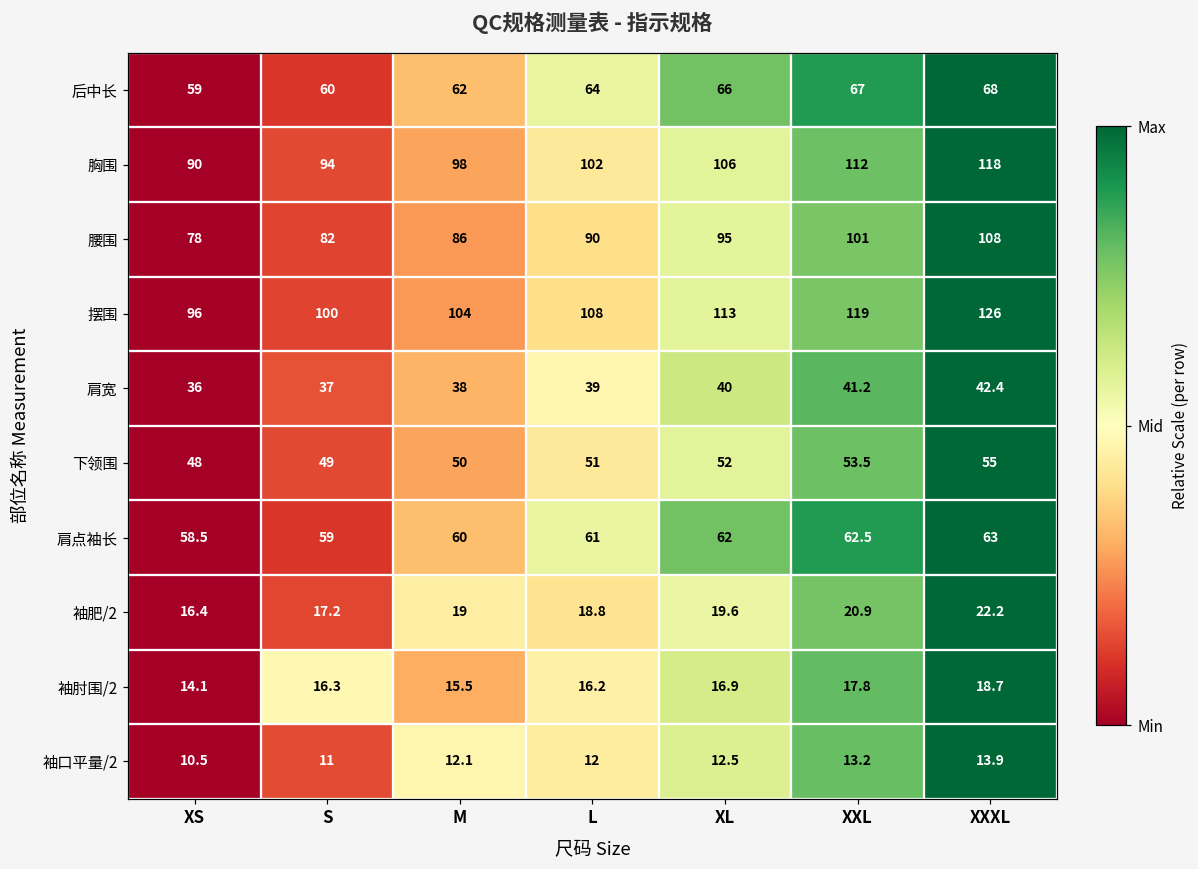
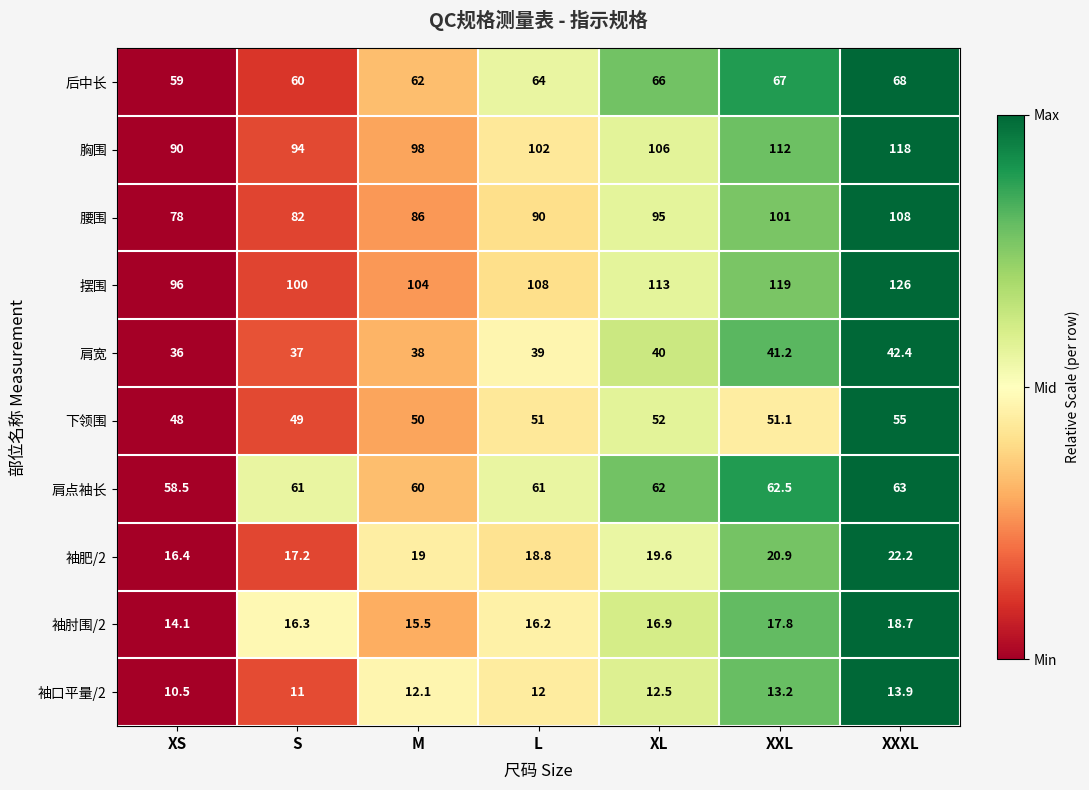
  {
    "后中长": {
      "XS": 59,
      "S": 60,
      "M": 62,
      "L": 64,
      "XL": 66,
      "XXL": 67,
      "XXXL": 68
    },
    "胸围": {
      "XS": 90,
      "S": 94,
      "M": 98,
      "L": 102,
      "XL": 106,
      "XXL": 112,
      "XXXL": 118
    },
    "腰围": {
      "XS": 78,
      "S": 82,
      "M": 86,
      "L": 90,
      "XL": 95,
      "XXL": 101,
      "XXXL": 108
    },
    "摆围": {
      "XS": 96,
      "S": 100,
      "M": 104,
      "L": 108,
      "XL": 113,
      "XXL": 119,
      "XXXL": 126
    },
    "肩宽": {
      "XS": 36,
      "S": 37,
      "M": 38,
      "L": 39,
      "XL": 40,
      "XXL": 41.2,
      "XXXL": 42.4
    },
    "下领围": {
      "XS": 48,
      "S": 49,
      "M": 50,
      "L": 51,
      "XL": 52,
-     "XXL": 53.5,
+     "XXL": 51.1,
      "XXXL": 55
    },
    "肩点袖长": {
      "XS": 58.5,
-     "S": 59,
+     "S": 61,
      "M": 60,
      "L": 61,
      "XL": 62,
      "XXL": 62.5,
      "XXXL": 63
    },
    "袖肥/2": {
      "XS": 16.4,
      "S": 17.2,
      "M": 19,
      "L": 18.8,
      "XL": 19.6,
      "XXL": 20.9,
      "XXXL": 22.2
    },
    "袖肘围/2": {
      "XS": 14.1,
      "S": 16.3,
      "M": 15.5,
      "L": 16.2,
      "XL": 16.9,
      "XXL": 17.8,
      "XXXL": 18.7
    },
    "袖口平量/2": {
      "XS": 10.5,
      "S": 11,
      "M": 12.1,
      "L": 12,
      "XL": 12.5,
      "XXL": 13.2,
      "XXXL": 13.9
    }
  }
